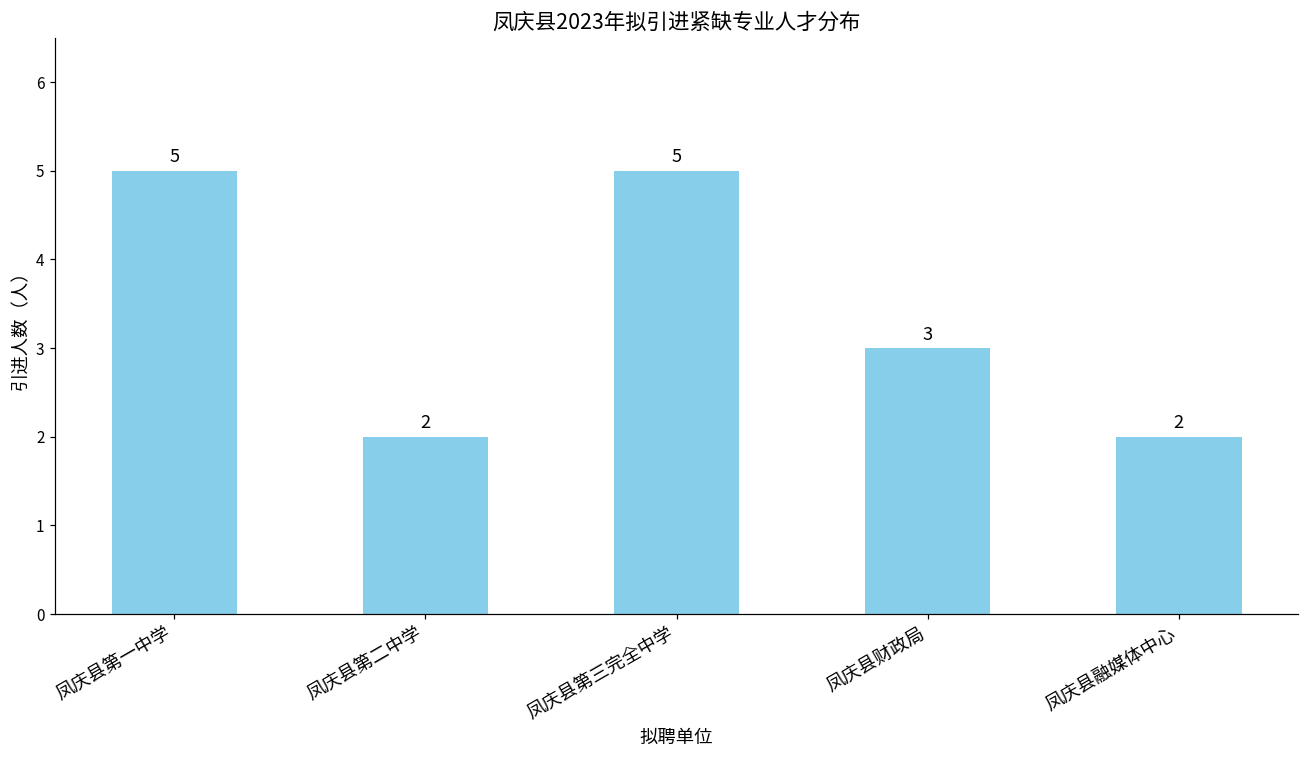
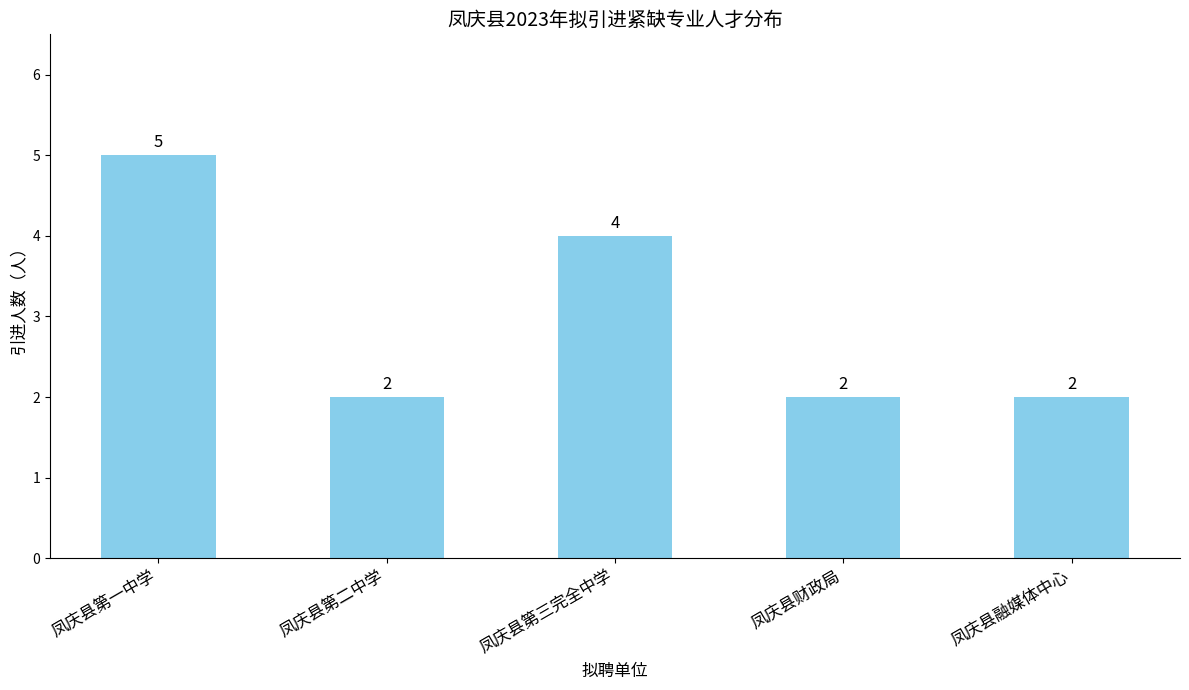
  {
    "凤庆县第一中学": 5,
    "凤庆县第二中学": 2,
-   "凤庆县第三完全中学": 5,
-   "凤庆县财政局": 3,
+   "凤庆县第三完全中学": 4,
+   "凤庆县财政局": 2,
    "凤庆县融媒体中心": 2
  }
